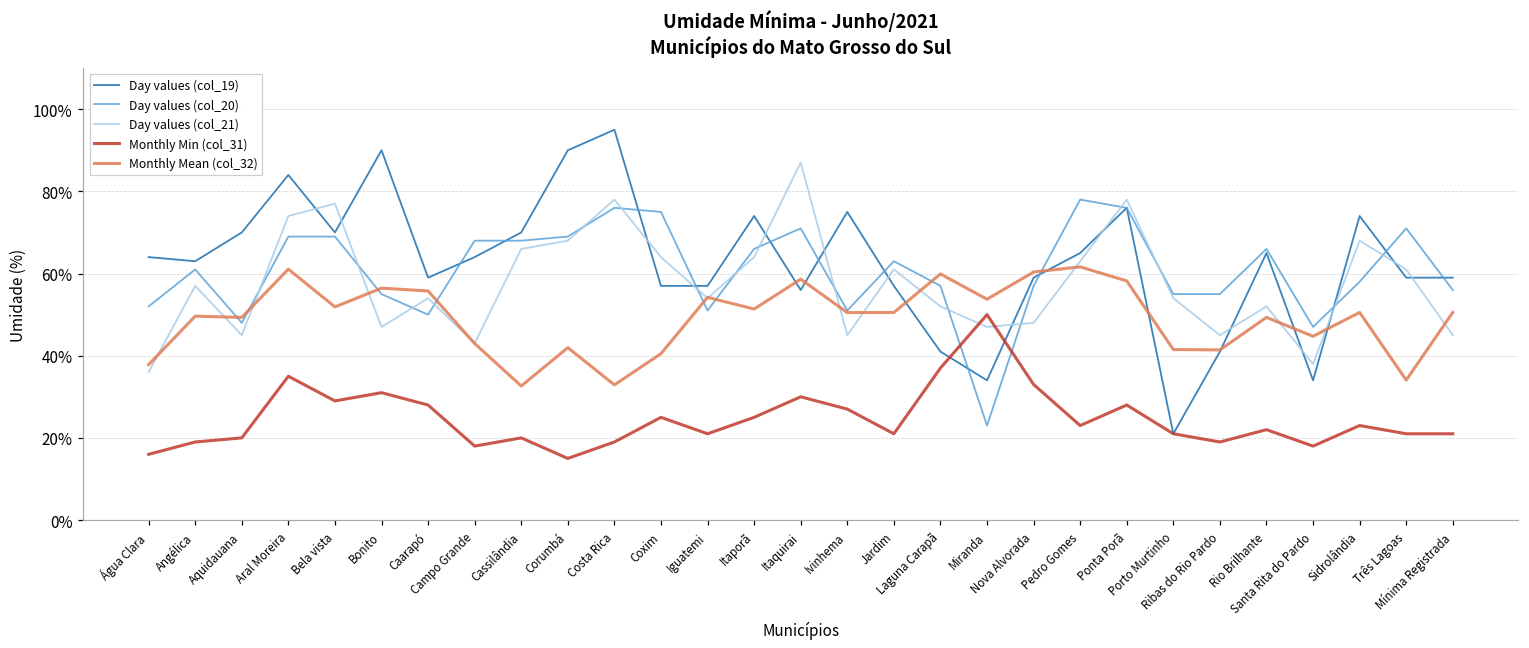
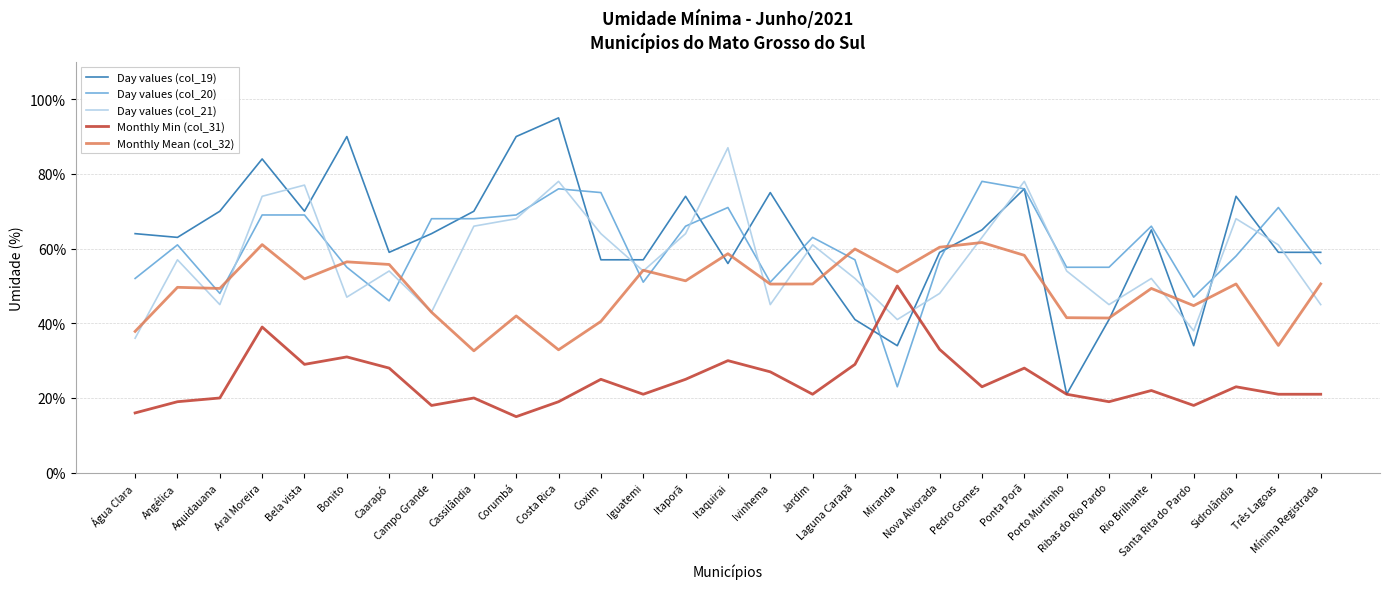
  {
    "Day values (col_19)": {
      "Água Clara": "64%",
      "Angélica": "63%",
      "Aquidauana": "70%",
      "Aral Moreira": "84%",
      "Bela vista": "70%",
      "Bonito": "90%",
      "Caarapó": "59%",
      "Campo Grande": "64%",
      "Cassilândia": "70%",
      "Corumbá": "90%",
      "Costa Rica": "95%",
      "Coxim": "57%",
      "Iguatemi": "57%",
      "Itaporã": "74%",
      "Itaquirai": "56%",
      "Ivinhema": "75%",
      "Jardim": "57%",
      "Laguna Carapã": "41%",
      "Miranda": "34%",
      "Nova Alvorada": "59%",
      "Pedro Gomes": "65%",
      "Rio Brilhante": "65%",
      "Santa Rita do Pardo": "34%",
      "Sidrolândia": "74%",
      "Três Lagoas": "59%",
      "Mínima Registrada": "59%"
    },
    "Day values (col_20)": {
      "Água Clara": "52%",
      "Angélica": "61%",
      "Aquidauana": "48%",
      "Aral Moreira": "69%",
      "Bela vista": "69%",
      "Bonito": "55%",
-     "Caarapó": "50%",
+     "Caarapó": "46%",
      "Campo Grande": "68%",
      "Cassilândia": "68%",
      "Corumbá": "69%",
      "Costa Rica": "76%",
      "Coxim": "75%",
      "Iguatemi": "51%",
      "Itaporã": "66%",
      "Itaquirai": "71%",
      "Jardim": "63%",
      "Laguna Carapã": "57%",
      "Miranda": "23%",
      "Nova Alvorada": "57%",
      "Pedro Gomes": "78%",
      "Porto Murtinho": "55%",
      "Ribas do Rio Pardo": "55%",
      "Rio Brilhante": "66%",
      "Santa Rita do Pardo": "47%",
      "Sidrolândia": "58%",
      "Três Lagoas": "71%",
      "Mínima Registrada": "56%"
    },
    "Day values (col_21)": {
      "Água Clara": "36%",
      "Angélica": "57%",
      "Aquidauana": "45%",
      "Aral Moreira": "74%",
      "Bela vista": "77%",
      "Bonito": "47%",
      "Caarapó": "54%",
      "Cassilândia": "66%",
      "Corumbá": "68%",
      "Costa Rica": "78%",
      "Coxim": "64%",
      "Itaporã": "64%",
      "Itaquirai": "87%",
      "Ivinhema": "45%",
      "Jardim": "61%",
      "Laguna Carapã": "52%",
-     "Miranda": "47%",
+     "Miranda": "41%",
      "Nova Alvorada": "48%",
      "Pedro Gomes": "63%",
      "Ponta Porã": "78%",
      "Porto Murtinho": "54%",
      "Ribas do Rio Pardo": "45%",
      "Rio Brilhante": "52%",
      "Santa Rita do Pardo": "38%",
      "Sidrolândia": "68%",
      "Três Lagoas": "61%",
      "Mínima Registrada": "45%"
    },
    "Monthly Min (col_31)": {
      "Água Clara": "16%",
      "Angélica": "19%",
      "Aquidauana": "20%",
-     "Aral Moreira": "35%",
+     "Aral Moreira": "39%",
      "Bela vista": "29%",
      "Bonito": "31%",
      "Caarapó": "28%",
      "Campo Grande": "18%",
      "Cassilândia": "20%",
      "Corumbá": "15%",
      "Costa Rica": "19%",
      "Coxim": "25%",
      "Iguatemi": "21%",
      "Itaporã": "25%",
      "Itaquirai": "30%",
      "Ivinhema": "27%",
      "Jardim": "21%",
-     "Laguna Carapã": "37%",
+     "Laguna Carapã": "29%",
      "Miranda": "50%",
      "Nova Alvorada": "33%",
      "Pedro Gomes": "23%",
      "Ponta Porã": "28%",
      "Ribas do Rio Pardo": "19%",
      "Rio Brilhante": "22%",
      "Santa Rita do Pardo": "18%",
      "Sidrolândia": "23%",
      "Três Lagoas": "21%",
      "Mínima Registrada": "21%"
    },
    "Monthly Mean (col_32)": {
      "Água Clara": "38%",
      "Angélica": "50%",
      "Aquidauana": "49%",
      "Aral Moreira": "61%",
      "Bela vista": "52%",
      "Bonito": "56%",
      "Caarapó": "56%",
      "Cassilândia": "33%",
      "Corumbá": "42%",
      "Costa Rica": "33%",
      "Coxim": "41%",
      "Itaporã": "51%",
      "Itaquirai": "59%",
      "Jardim": "51%",
      "Laguna Carapã": "60%",
      "Miranda": "54%",
      "Nova Alvorada": "60%",
      "Pedro Gomes": "62%",
      "Ponta Porã": "58%",
      "Porto Murtinho": "42%",
      "Rio Brilhante": "49%",
      "Santa Rita do Pardo": "45%",
      "Sidrolândia": "51%",
      "Três Lagoas": "34%",
      "Mínima Registrada": "51%"
    }
  }
